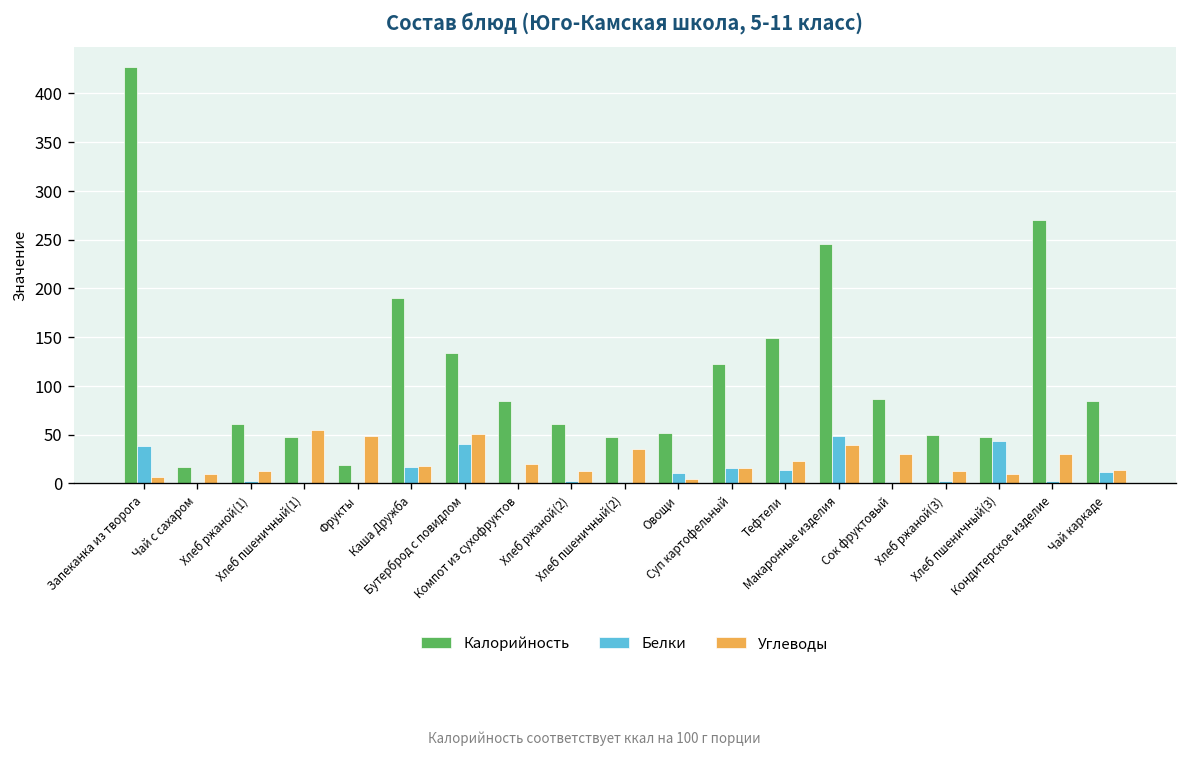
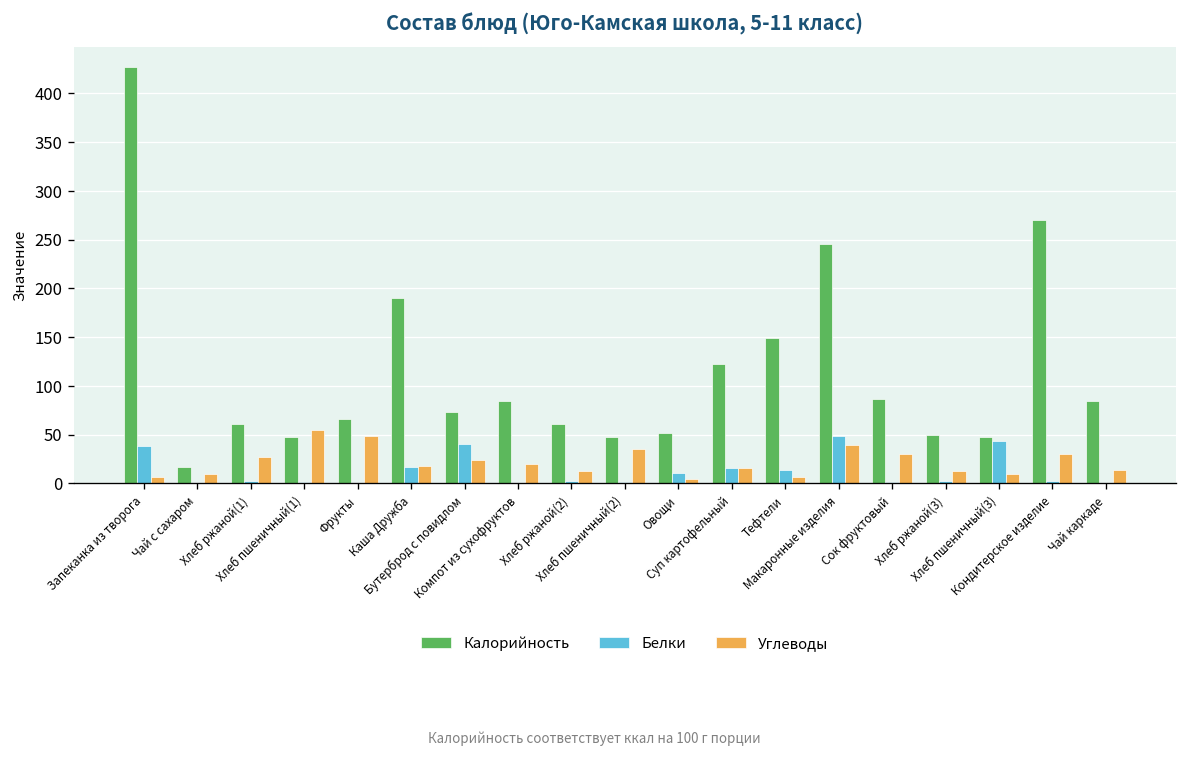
  {
    "Калорийность": {
      "Запеканка из творога": 430,
      "Чай с сахаром": 20,
      "Хлеб ржаной(1)": 60,
      "Хлеб пшеничный(1)": 50,
-     "Фрукты": 20,
+     "Фрукты": 70,
      "Каша Дружба": 190,
-     "Бутерброд с повидлом": 130,
+     "Бутерброд с повидлом": 70,
      "Компот из сухофруктов": 80,
      "Хлеб ржаной(2)": 60,
      "Хлеб пшеничный(2)": 50,
      "Овощи": 50,
      "Суп картофельный": 120,
      "Тефтели": 150,
      "Макаронные изделия": 250,
      "Сок фруктовый": 90,
      "Хлеб ржаной(3)": 50,
      "Хлеб пшеничный(3)": 50,
      "Кондитерское изделие": 270,
      "Чай каркаде": 80
    },
    "Белки": {
      "Запеканка из творога": 40,
      "Каша Дружба": 20,
      "Бутерброд с повидлом": 40,
      "Овощи": 10,
      "Суп картофельный": 20,
      "Тефтели": 10,
      "Макаронные изделия": 50,
      "Хлеб пшеничный(3)": 40,
-     "Чай каркаде": 10
+     "Чай каркаде": 0
    },
    "Углеводы": {
      "Запеканка из творога": 10,
      "Чай с сахаром": 10,
-     "Хлеб ржаной(1)": 10,
+     "Хлеб ржаной(1)": 30,
      "Хлеб пшеничный(1)": 50,
      "Фрукты": 50,
      "Каша Дружба": 20,
-     "Бутерброд с повидлом": 50,
+     "Бутерброд с повидлом": 20,
      "Компот из сухофруктов": 20,
      "Хлеб ржаной(2)": 10,
      "Хлеб пшеничный(2)": 40,
      "Овощи": 0,
      "Суп картофельный": 20,
-     "Тефтели": 20,
+     "Тефтели": 10,
      "Макаронные изделия": 40,
      "Сок фруктовый": 30,
      "Хлеб ржаной(3)": 10,
      "Хлеб пшеничный(3)": 10,
      "Кондитерское изделие": 30,
      "Чай каркаде": 10
    }
  }
